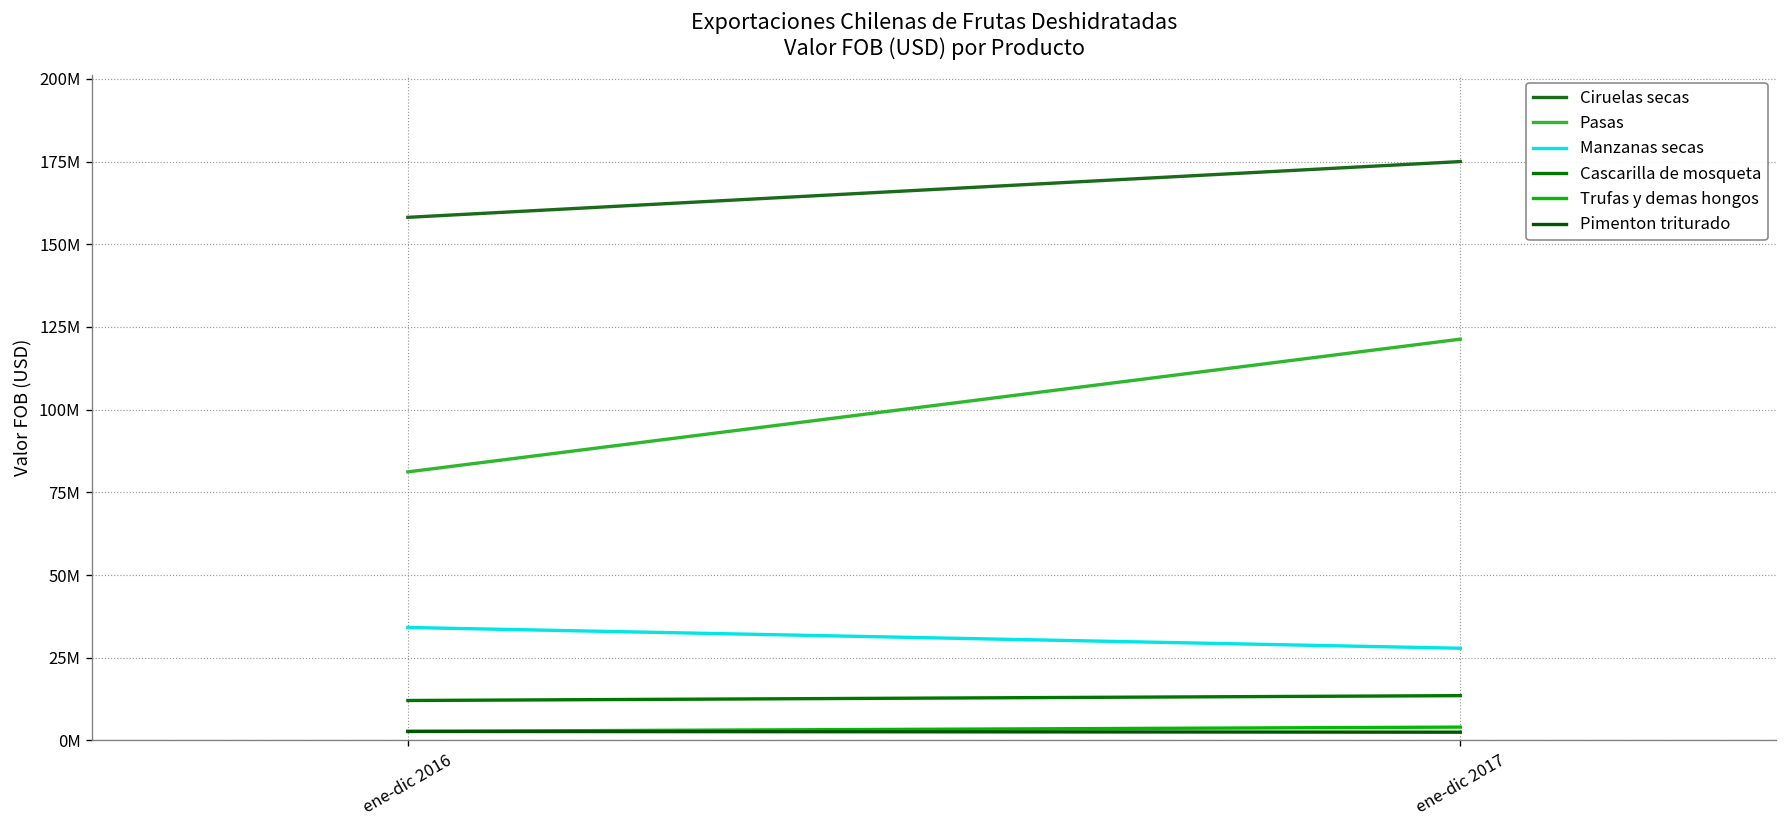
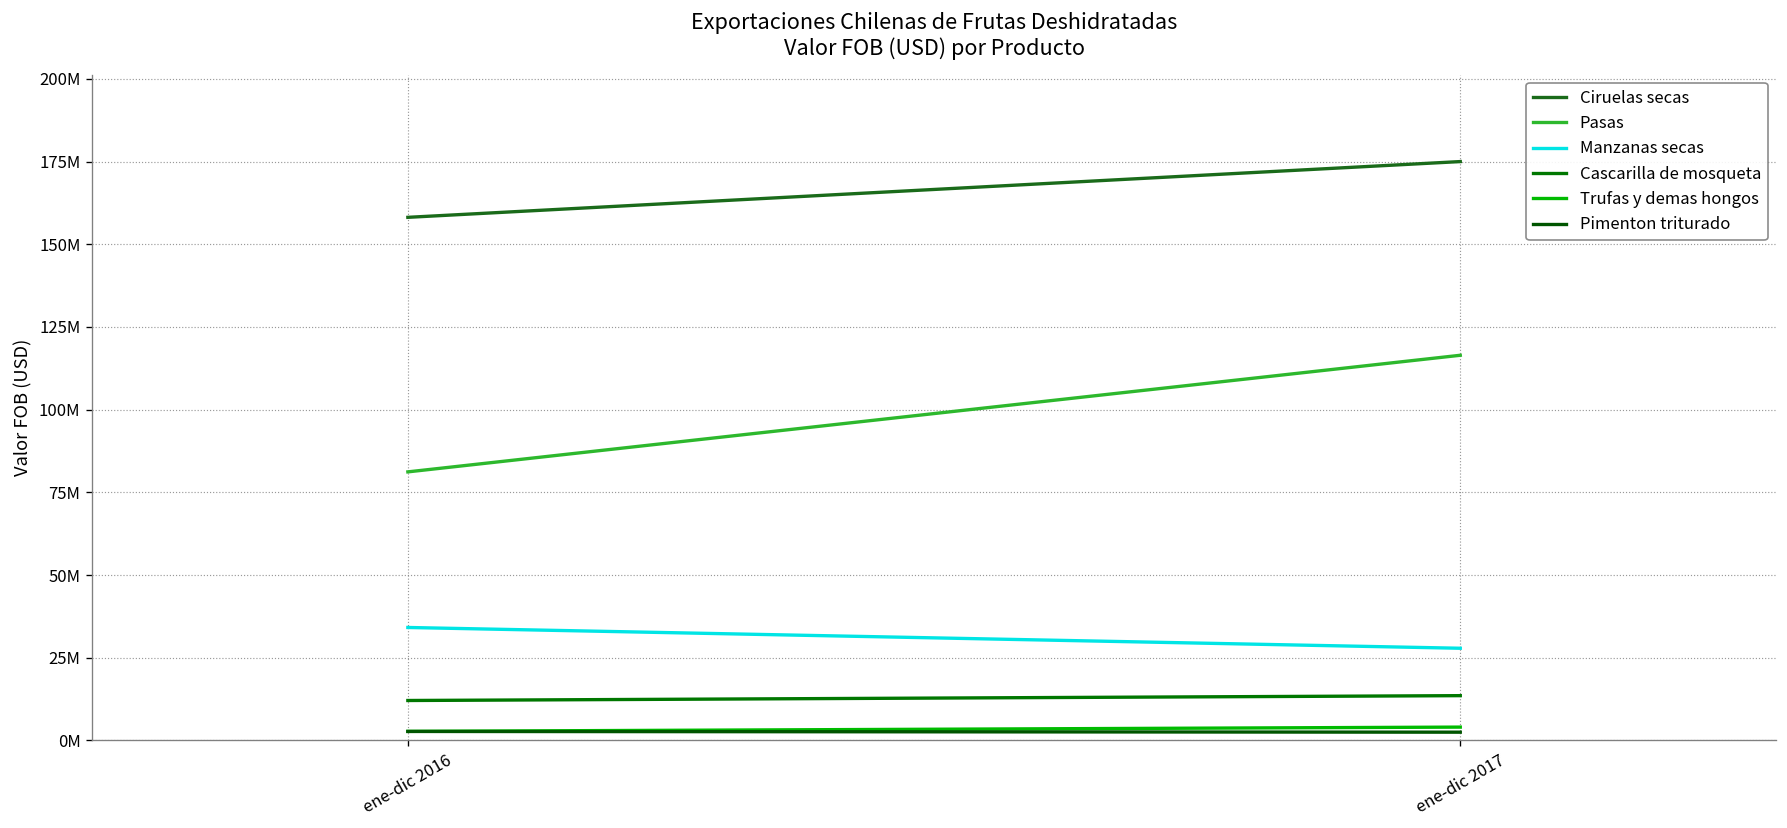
  {
    "Pasas": {
      "ene-dic 2016": 81000000,
-     "ene-dic 2017": 121000000
+     "ene-dic 2017": 116000000
    },
    "Manzanas secas": {
      "ene-dic 2016": 34000000,
      "ene-dic 2017": 28000000
    },
    "Trufas y demas hongos": {
      "ene-dic 2017": 4000000
    }
  }
